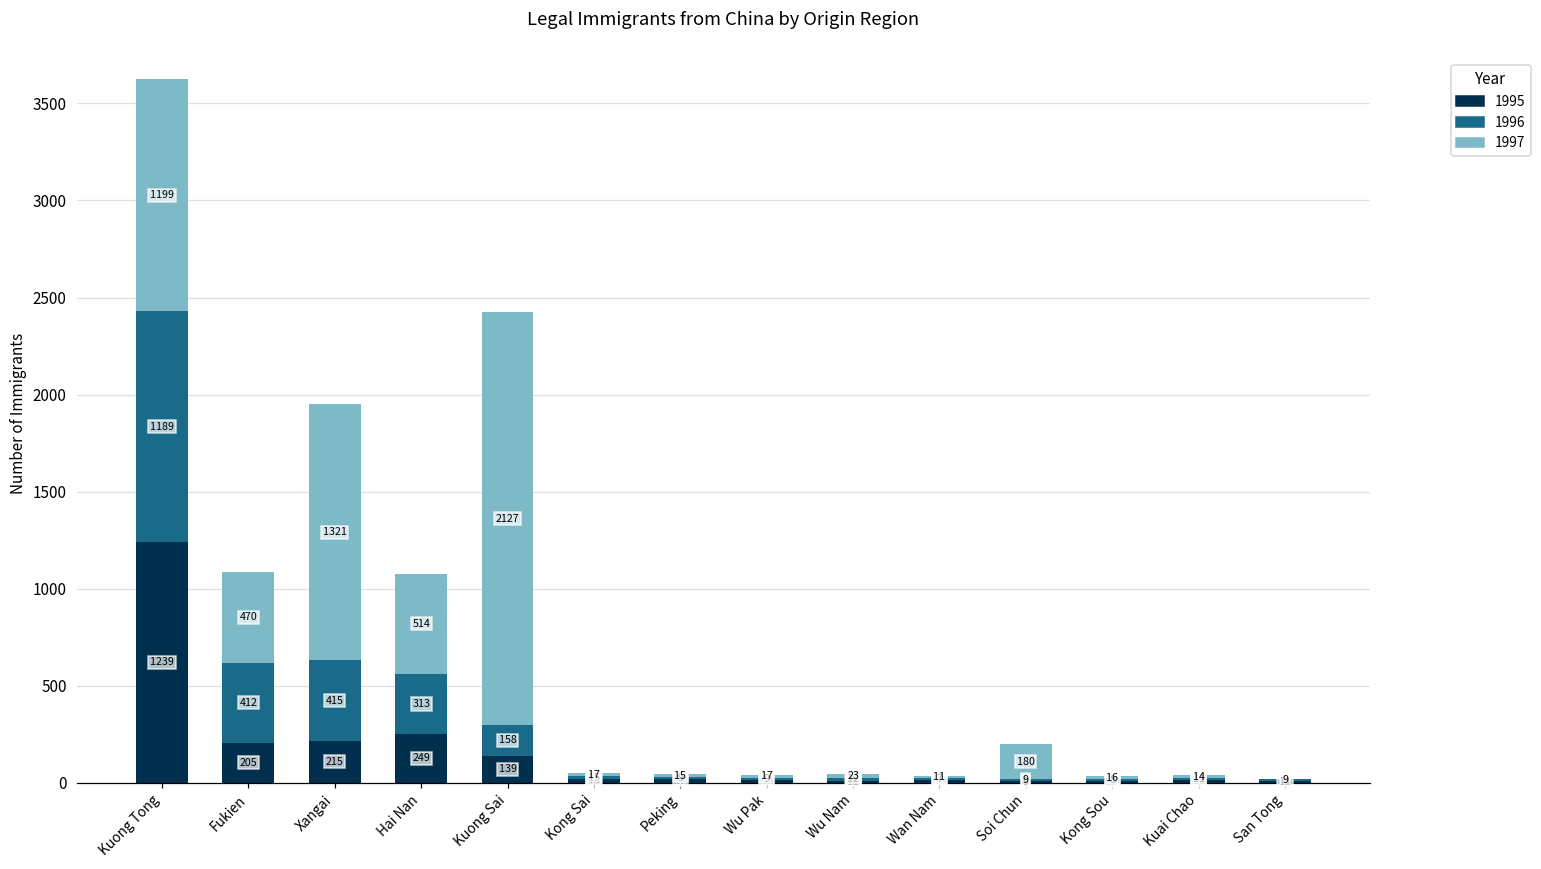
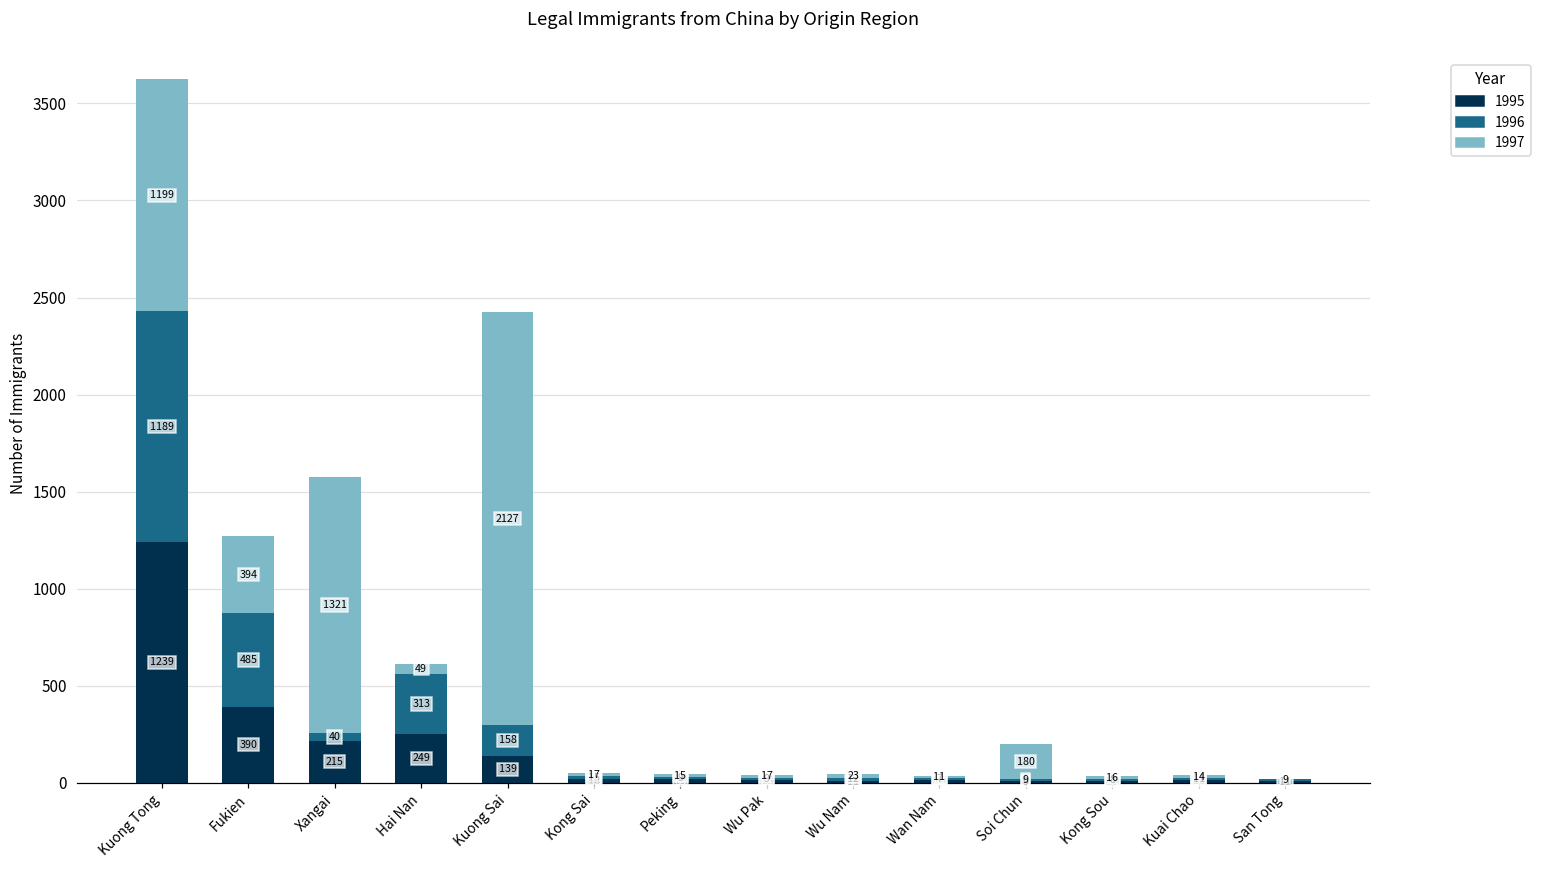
  {
    "1995": {
-     "Fukien": 205
+     "Fukien": 390
    },
    "1996": {
-     "Fukien": 412,
-     "Xangai": 415
+     "Fukien": 485,
+     "Xangai": 40
    },
    "1997": {
-     "Fukien": 470,
-     "Hai Nan": 514
+     "Fukien": 394,
+     "Hai Nan": 49
    }
  }
